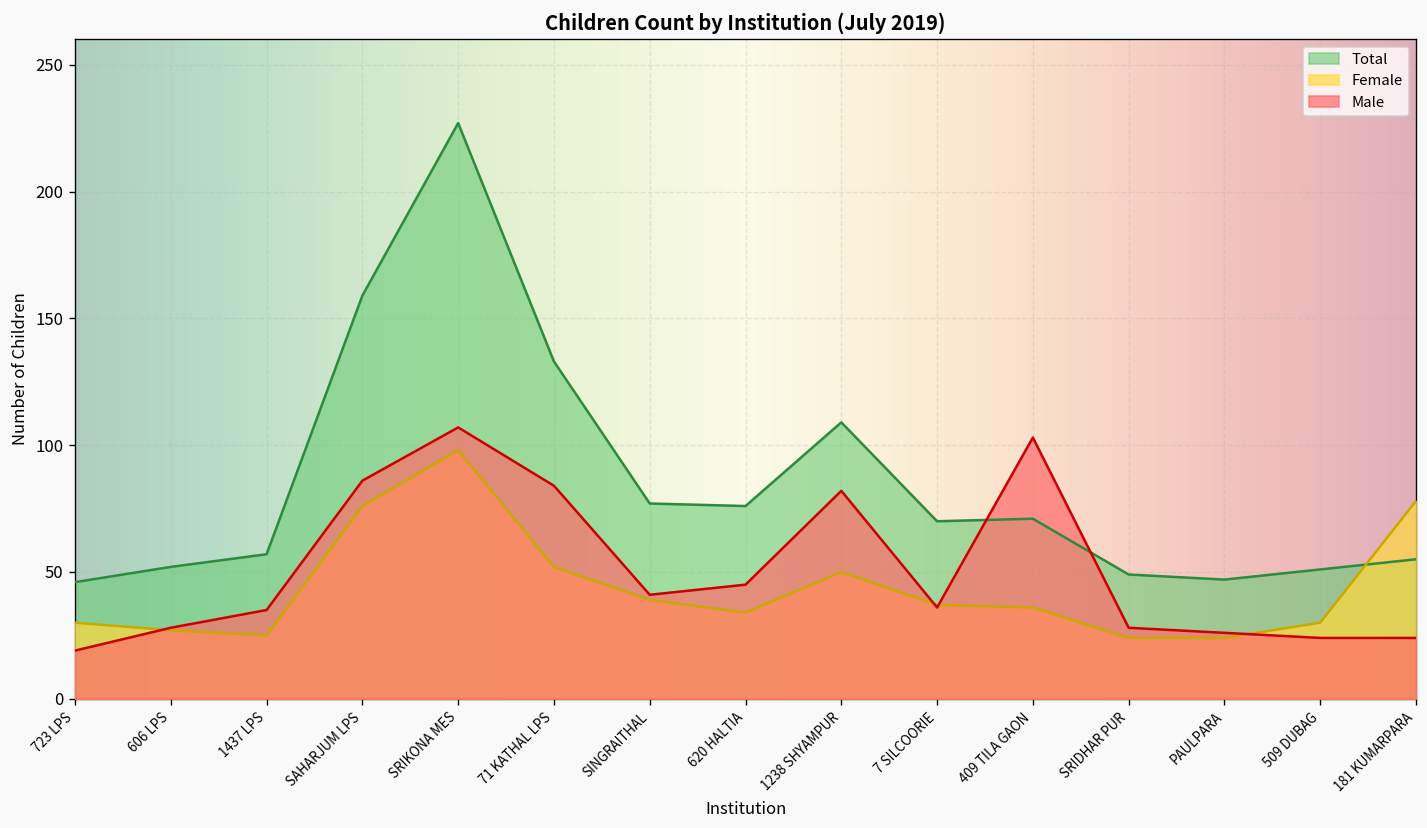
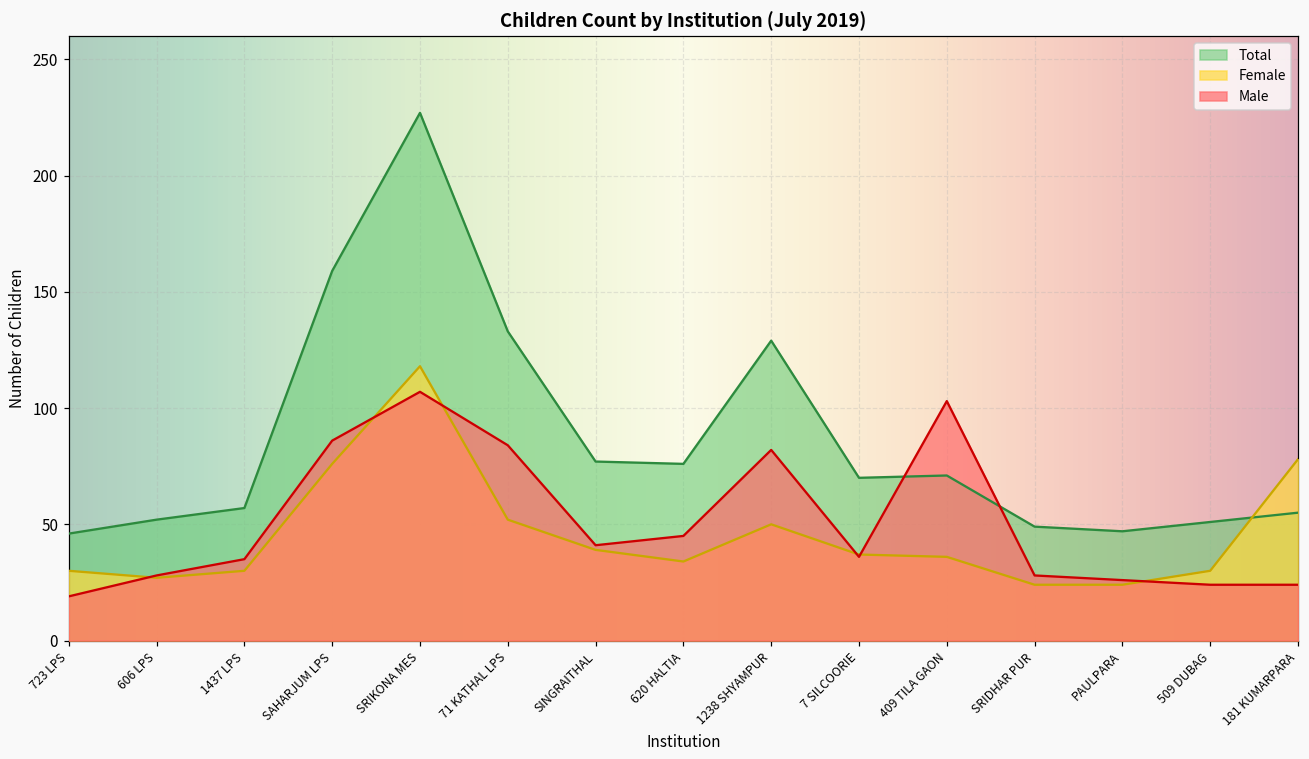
  {
    "Total": {
      "723 LPS": 46,
      "606 LPS": 52,
      "1437 LPS": 57,
      "SAHARJUM LPS": 159,
      "SRIKONA MES": 227,
      "71 KATHAL LPS": 133,
      "SINGRAITHAL": 77,
      "620 HALTIA": 76,
-     "1238 SHYAMPUR": 109,
+     "1238 SHYAMPUR": 129,
      "7 SILCOORIE": 70,
      "409 TILA GAON": 71,
      "SRIDHAR PUR": 49,
      "PAULPARA": 47,
      "509 DUBAG": 51,
      "181 KUMARPARA": 55
    },
    "Female": {
      "723 LPS": 30,
-     "1437 LPS": 25,
+     "1437 LPS": 30,
      "SAHARJUM LPS": 76,
-     "SRIKONA MES": 98,
+     "SRIKONA MES": 118,
      "71 KATHAL LPS": 52,
      "SINGRAITHAL": 39,
      "620 HALTIA": 34,
      "1238 SHYAMPUR": 50,
      "409 TILA GAON": 36,
      "SRIDHAR PUR": 24,
      "PAULPARA": 24,
      "509 DUBAG": 30,
      "181 KUMARPARA": 78
    },
    "Male": {
      "723 LPS": 19,
      "1437 LPS": 35,
      "SAHARJUM LPS": 86,
      "SRIKONA MES": 107,
      "71 KATHAL LPS": 84,
      "SINGRAITHAL": 41,
      "620 HALTIA": 45,
      "1238 SHYAMPUR": 82,
      "409 TILA GAON": 103,
      "SRIDHAR PUR": 28,
      "PAULPARA": 26,
      "509 DUBAG": 24,
      "181 KUMARPARA": 24
    }
  }
